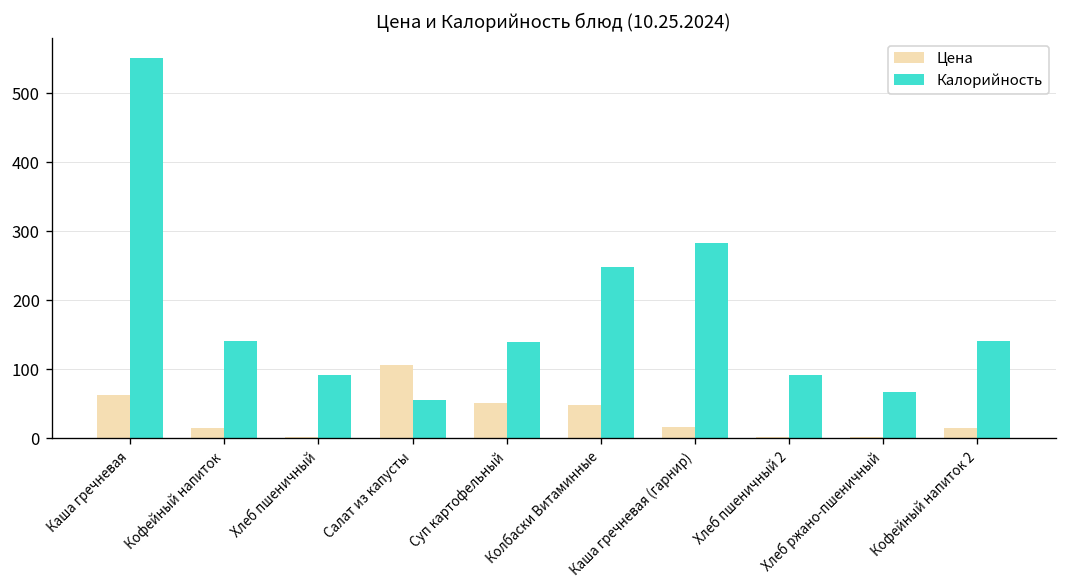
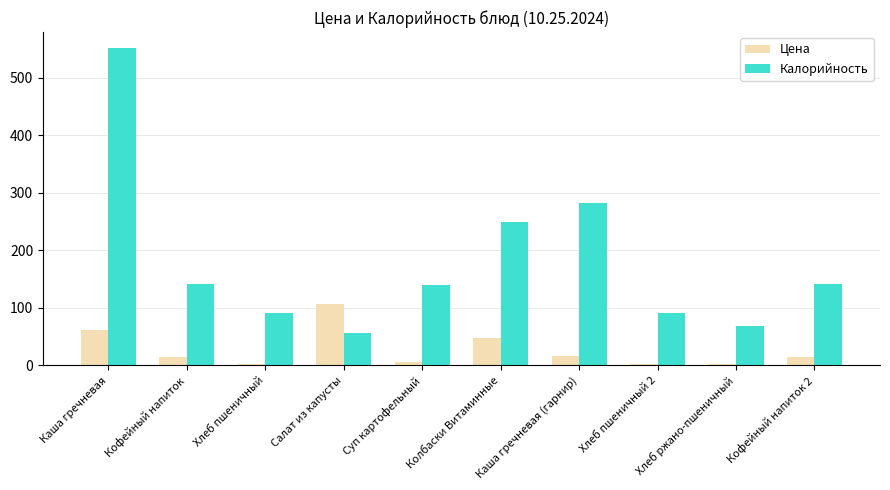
  {
    "Цена": {
      "Каша гречневая": 60,
      "Кофейный напиток": 10,
      "Салат из капусты": 110,
-     "Суп картофельный": 50,
+     "Суп картофельный": 10,
      "Колбаски Витаминные": 50,
      "Каша гречневая (гарнир)": 20,
      "Кофейный напиток 2": 10
    },
    "Калорийность": {
      "Каша гречневая": 550,
      "Кофейный напиток": 140,
      "Хлеб пшеничный": 90,
      "Салат из капусты": 60,
      "Суп картофельный": 140,
      "Колбаски Витаминные": 250,
      "Каша гречневая (гарнир)": 280,
      "Хлеб пшеничный 2": 90,
      "Хлеб ржано-пшеничный": 70,
      "Кофейный напиток 2": 140
    }
  }
